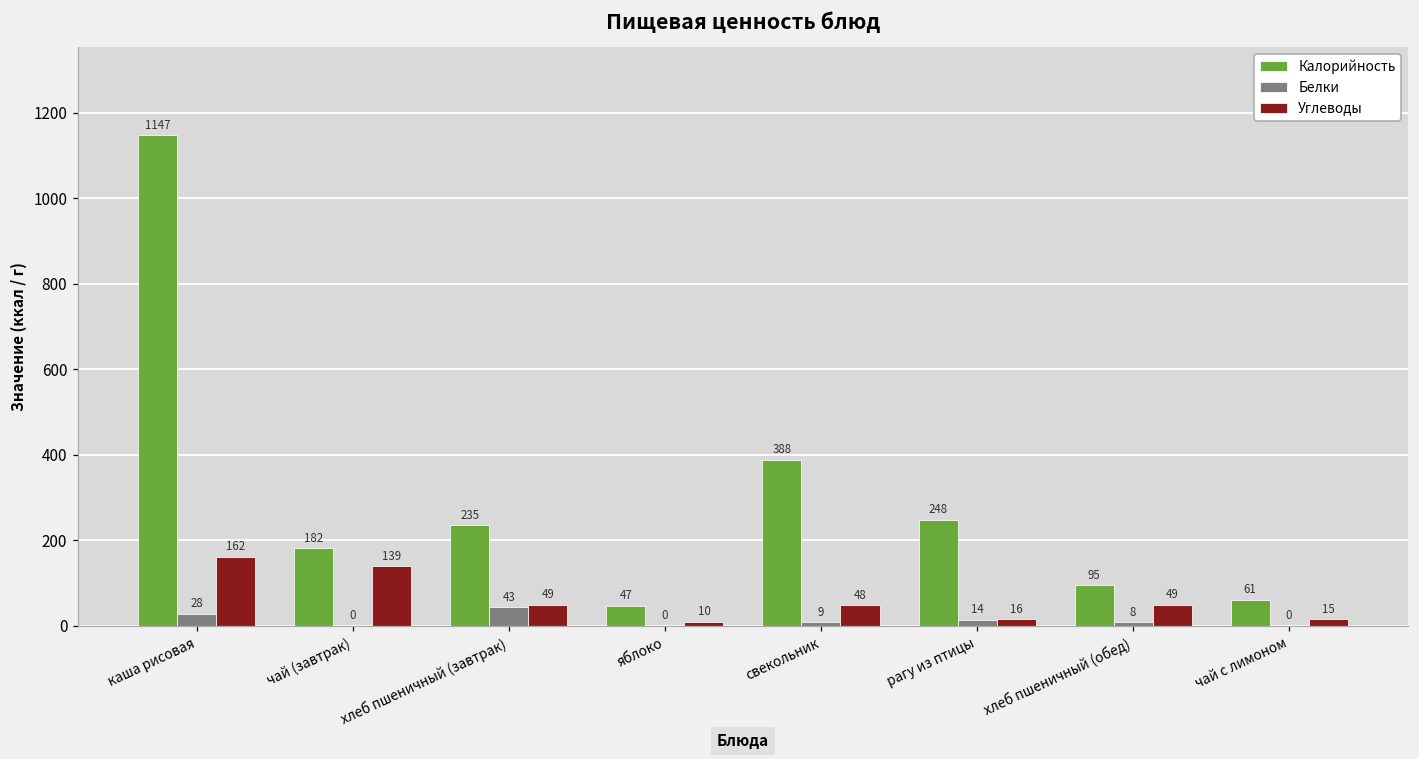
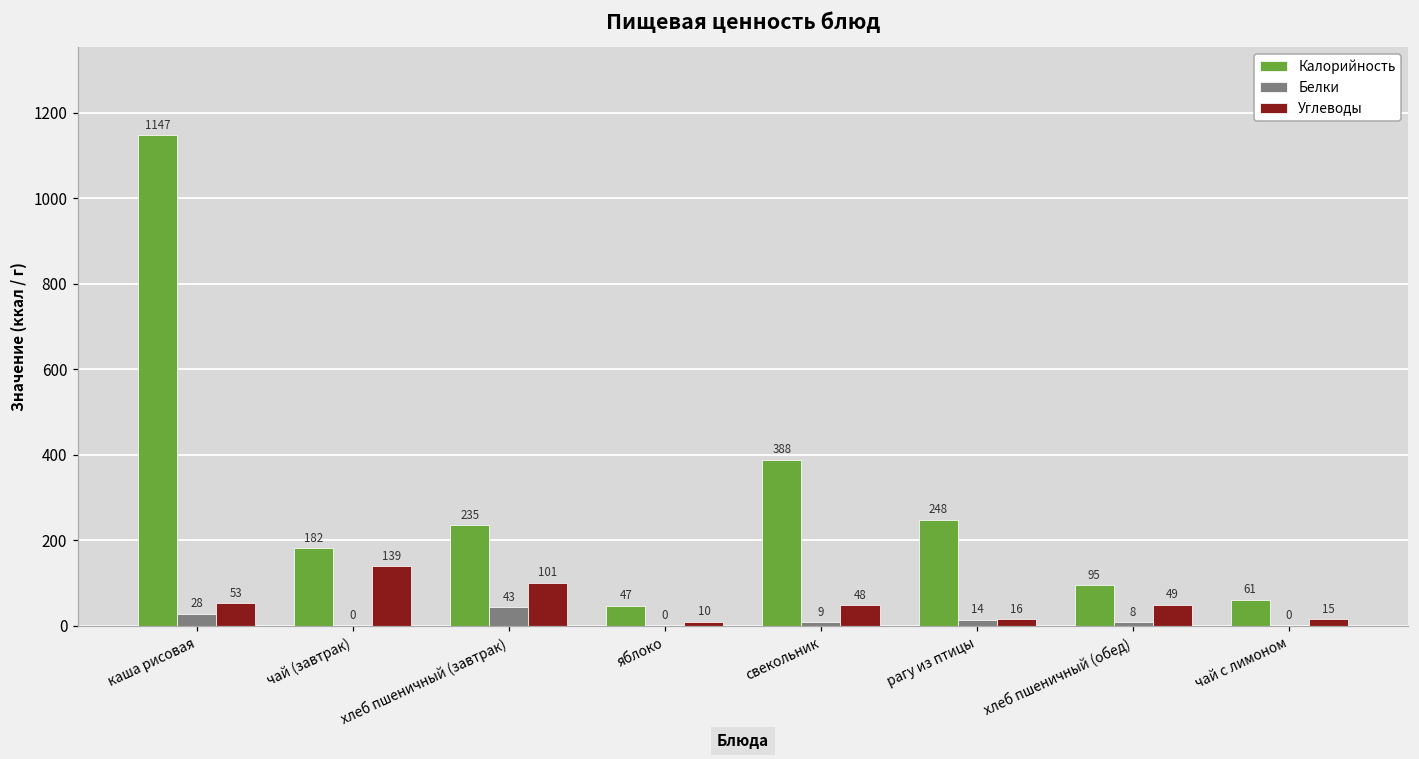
  {
    "Калорийность": {
      "каша рисовая": 1147,
      "чай (завтрак)": 182,
      "хлеб пшеничный (завтрак)": 235,
      "яблоко": 47,
      "свекольник": 388,
      "рагу из птицы": 248,
      "хлеб пшеничный (обед)": 95,
      "чай с лимоном": 61
    },
    "Белки": {
      "каша рисовая": 28,
      "чай (завтрак)": 0,
      "хлеб пшеничный (завтрак)": 43,
      "яблоко": 0,
      "свекольник": 9,
      "рагу из птицы": 14,
      "хлеб пшеничный (обед)": 8,
      "чай с лимоном": 0
    },
    "Углеводы": {
-     "каша рисовая": 162,
+     "каша рисовая": 53,
      "чай (завтрак)": 139,
-     "хлеб пшеничный (завтрак)": 49,
+     "хлеб пшеничный (завтрак)": 101,
      "яблоко": 10,
      "свекольник": 48,
      "рагу из птицы": 16,
      "хлеб пшеничный (обед)": 49,
      "чай с лимоном": 15
    }
  }
